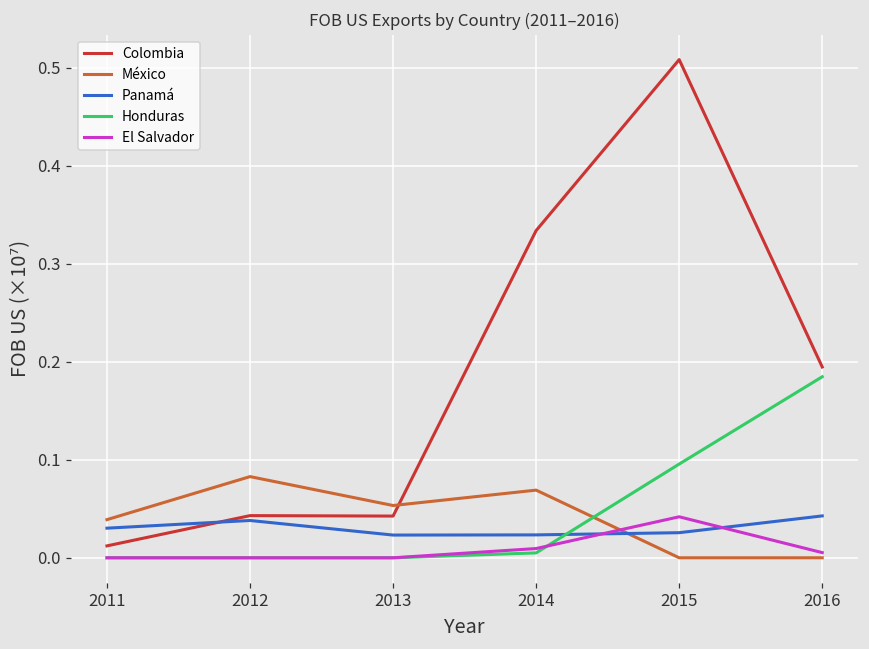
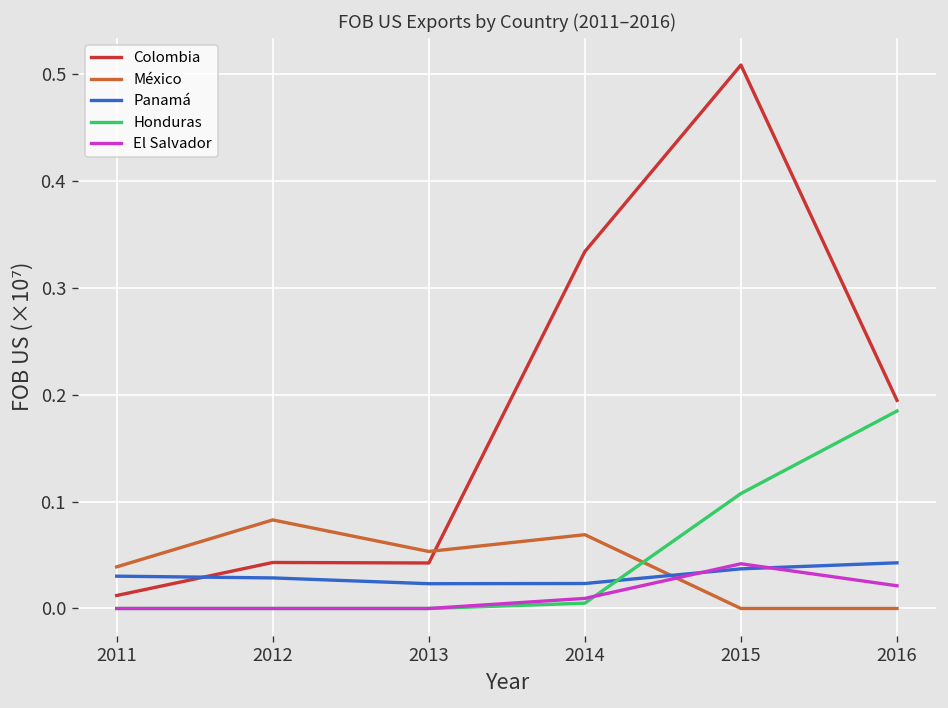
  {
    "Panamá": {
      "2011": 0.03,
-     "2012": 0.04,
+     "2012": 0.03,
      "2013": 0.02,
      "2014": 0.02,
-     "2015": 0.03,
+     "2015": 0.04,
      "2016": 0.04
    },
    "Honduras": {
      "2014": 0.00,
-     "2015": 0.10,
+     "2015": 0.11,
      "2016": 0.18
    },
    "El Salvador": {
      "2014": 0.01,
      "2015": 0.04,
-     "2016": 0.01
+     "2016": 0.02
    }
  }
